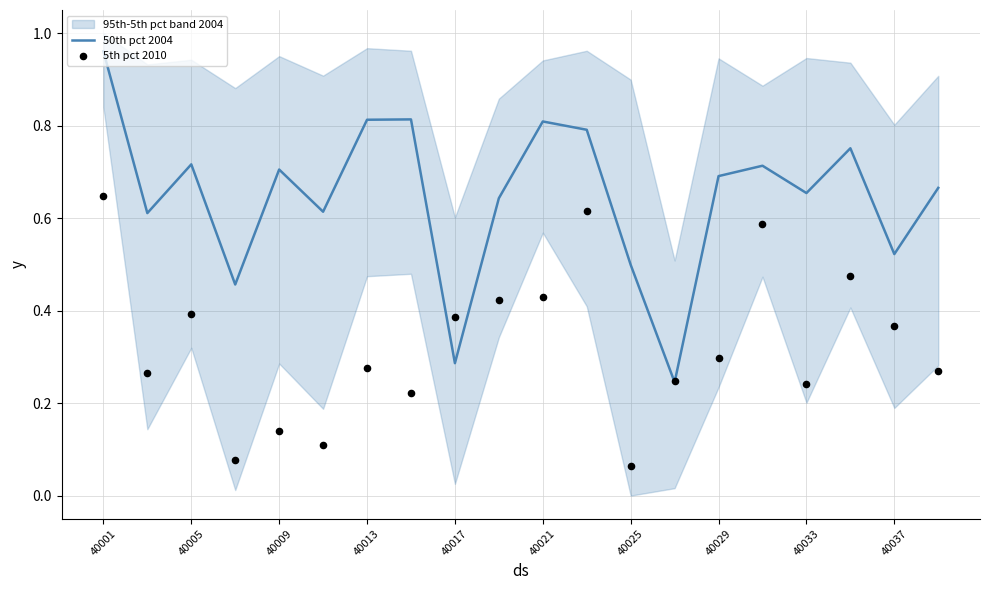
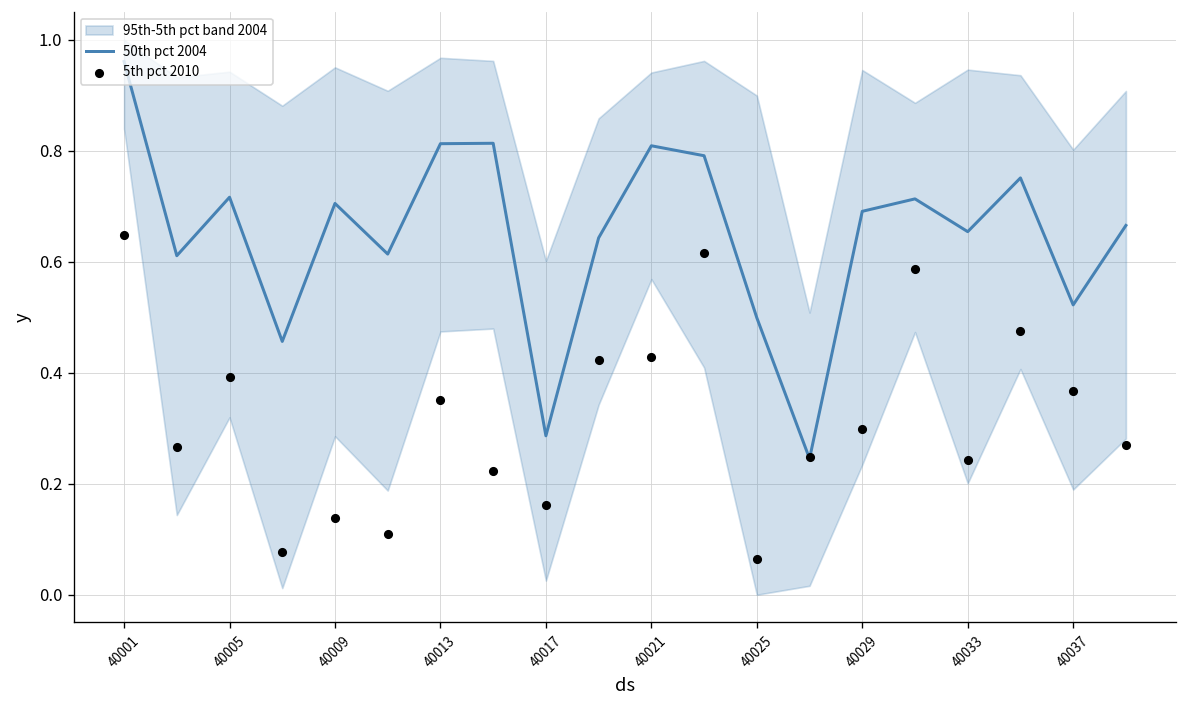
  {
    "5th pct 2010": {
-     "40013": 0.28,
-     "40017": 0.39
+     "40013": 0.35,
+     "40017": 0.16
    }
  }
